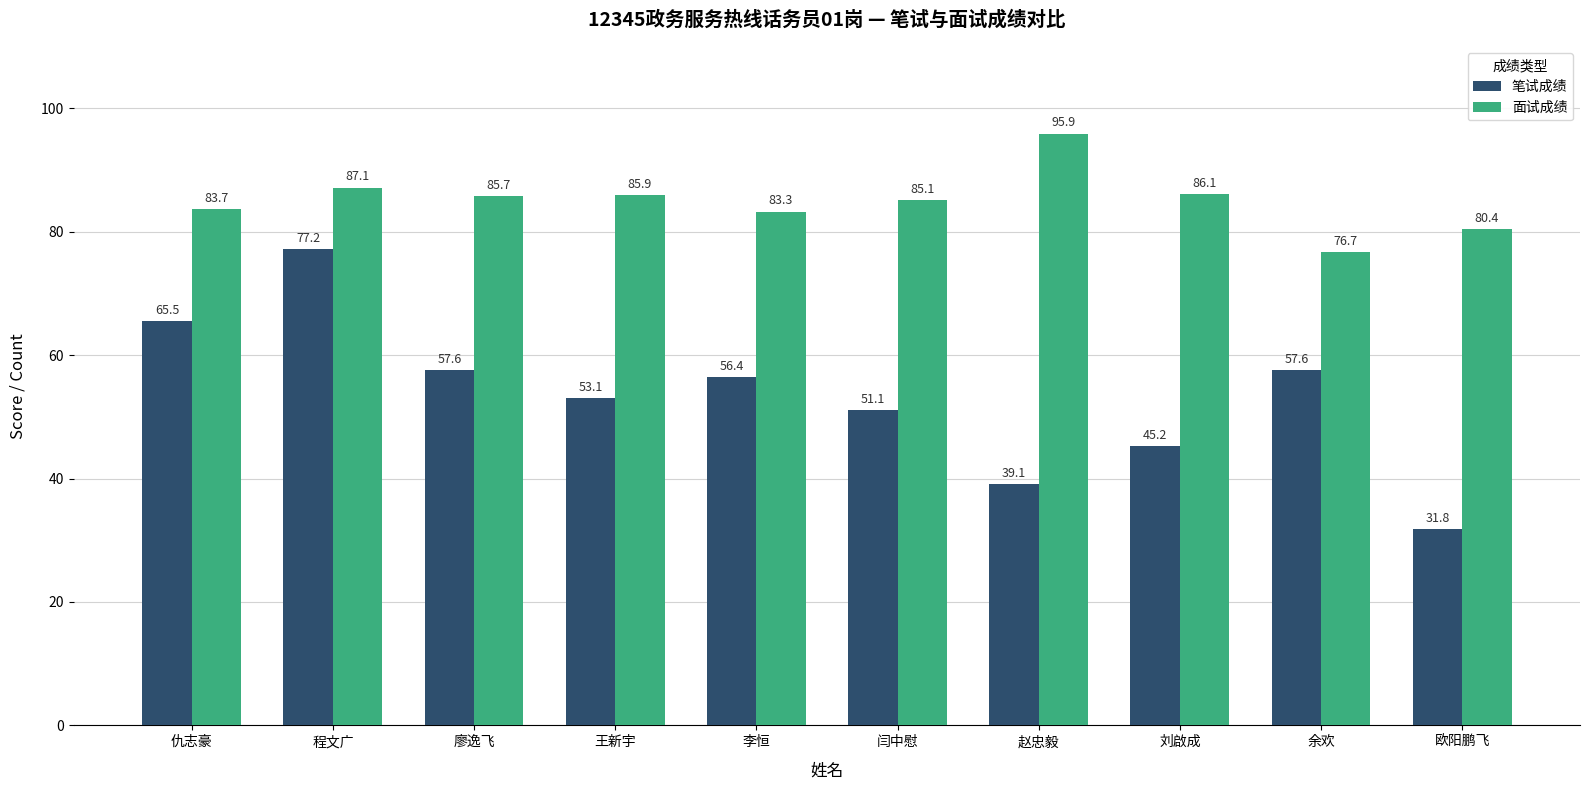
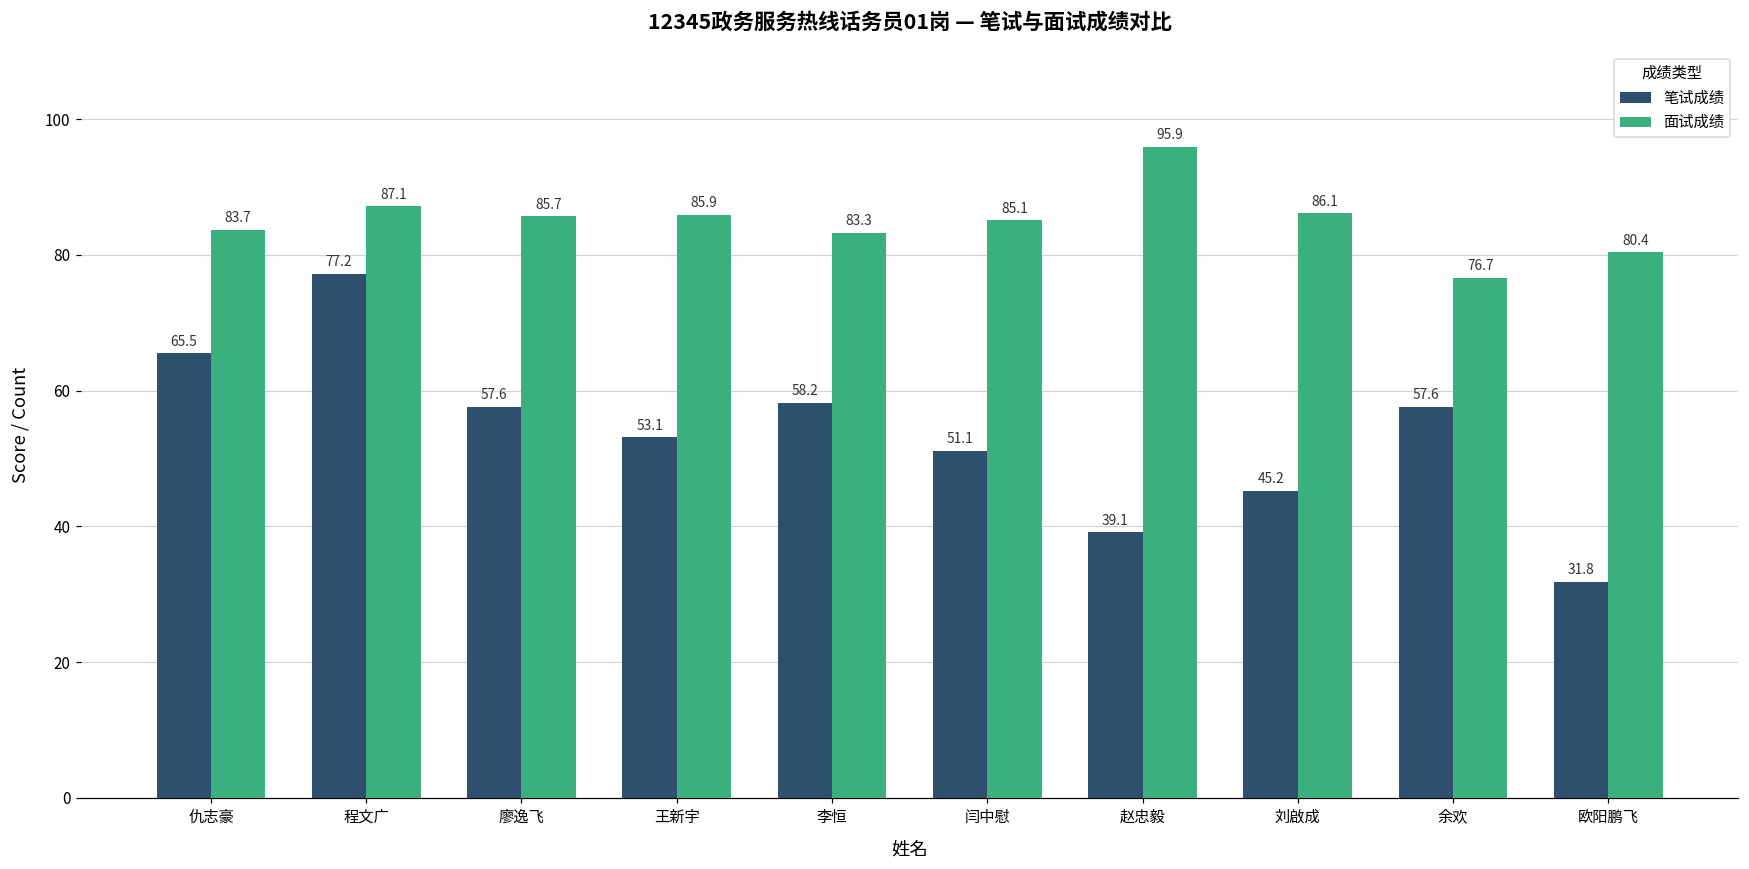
  {
    "笔试成绩": {
      "仇志豪": 65.5,
      "程文广": 77.2,
      "廖逸飞": 57.6,
      "王新宇": 53.1,
-     "李恒": 56.4,
+     "李恒": 58.2,
      "闫中慰": 51.1,
      "赵忠毅": 39.1,
      "刘啟成": 45.2,
      "余欢": 57.6,
      "欧阳鹏飞": 31.8
    },
    "面试成绩": {
      "仇志豪": 83.7,
      "程文广": 87.1,
      "廖逸飞": 85.7,
      "王新宇": 85.9,
      "李恒": 83.3,
      "闫中慰": 85.1,
      "赵忠毅": 95.9,
      "刘啟成": 86.1,
      "余欢": 76.7,
      "欧阳鹏飞": 80.4
    }
  }
